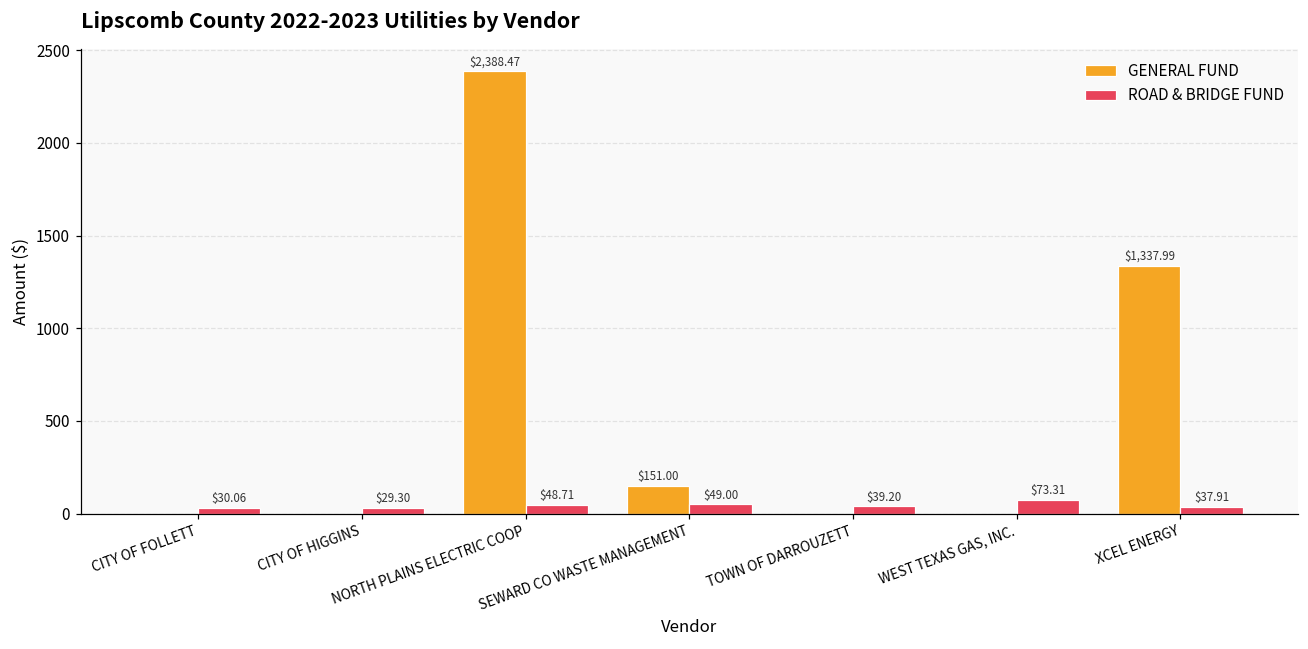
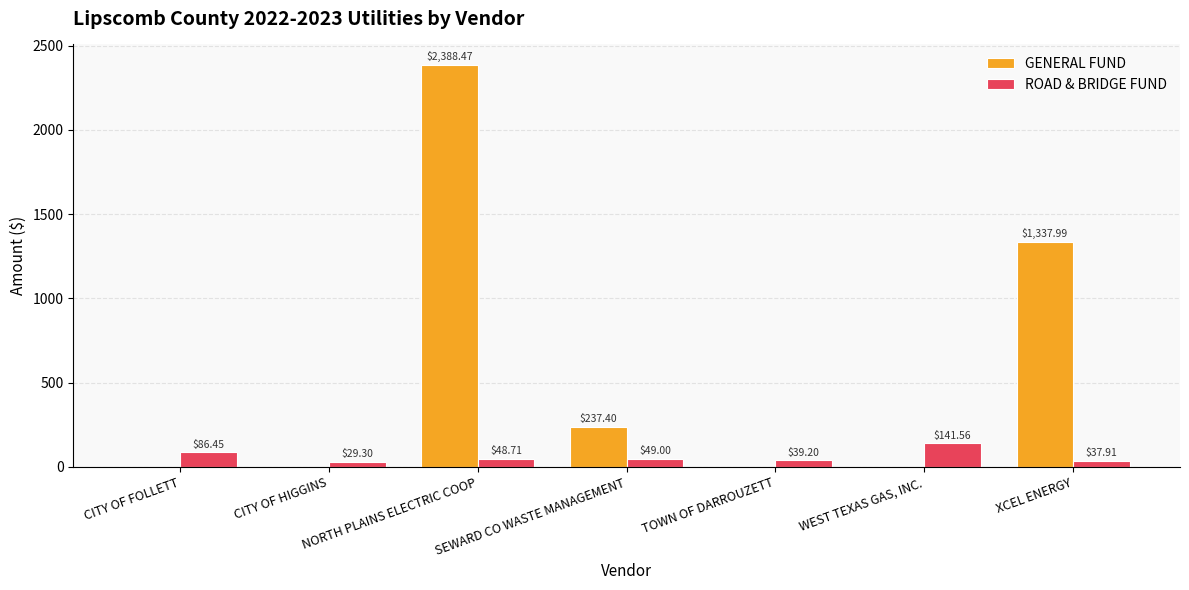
  {
    "GENERAL FUND": {
      "NORTH PLAINS ELECTRIC COOP": "$2,388.47",
-     "SEWARD CO WASTE MANAGEMENT": "$151.00",
+     "SEWARD CO WASTE MANAGEMENT": "$237.40",
      "XCEL ENERGY": "$1,337.99"
    },
    "ROAD & BRIDGE FUND": {
-     "CITY OF FOLLETT": "$30.06",
+     "CITY OF FOLLETT": "$86.45",
      "CITY OF HIGGINS": "$29.30",
      "NORTH PLAINS ELECTRIC COOP": "$48.71",
      "SEWARD CO WASTE MANAGEMENT": "$49.00",
      "TOWN OF DARROUZETT": "$39.20",
-     "WEST TEXAS GAS, INC.": "$73.31",
+     "WEST TEXAS GAS, INC.": "$141.56",
      "XCEL ENERGY": "$37.91"
    }
  }
